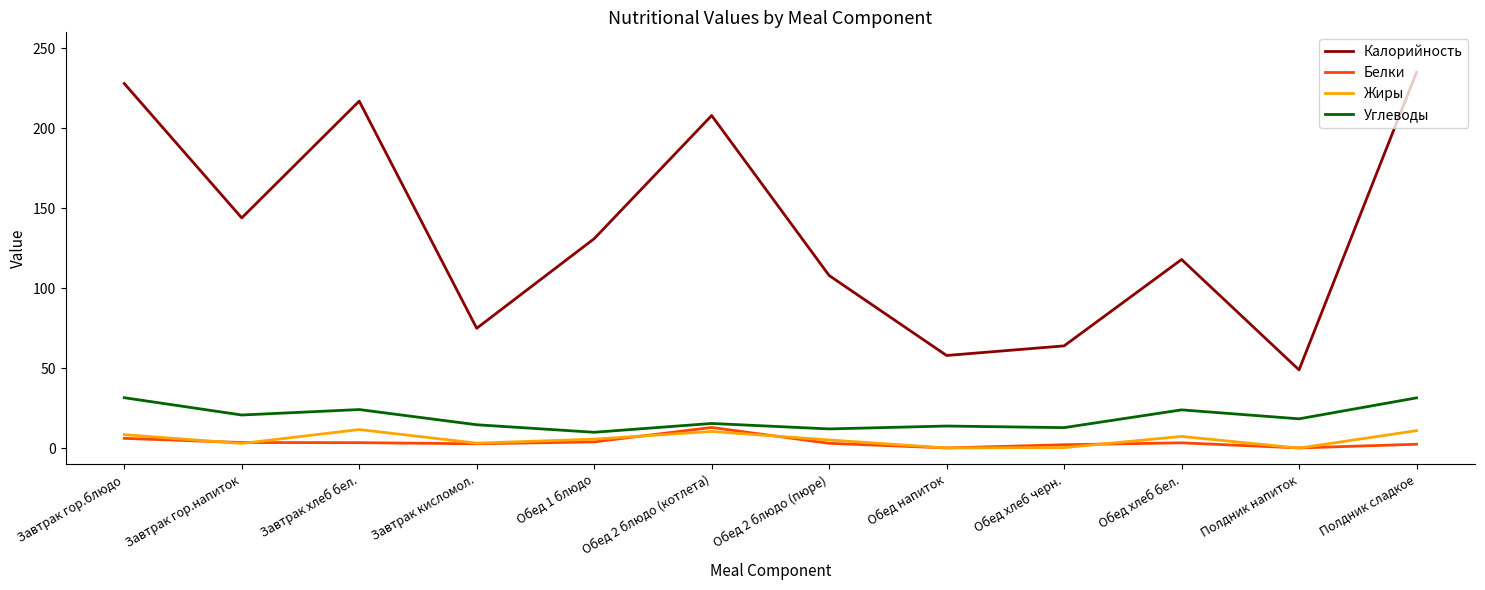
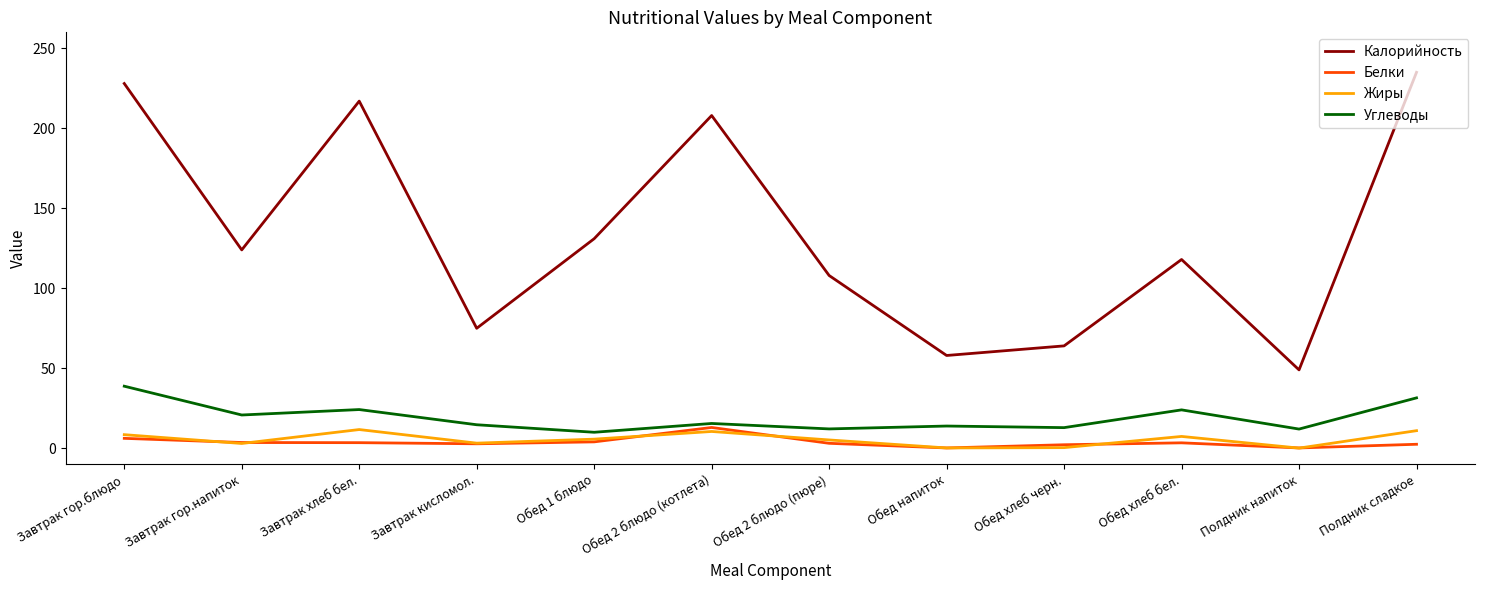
  {
    "Калорийность": {
      "Завтрак гор.блюдо": 228,
-     "Завтрак гор.напиток": 144,
+     "Завтрак гор.напиток": 124,
      "Завтрак хлеб бел.": 217,
      "Завтрак кисломол.": 75,
      "Обед 1 блюдо": 131,
      "Обед 2 блюдо (котлета)": 208,
      "Обед 2 блюдо (пюре)": 108,
      "Обед напиток": 58,
      "Обед хлеб черн.": 64,
      "Обед хлеб бел.": 118,
      "Полдник напиток": 49
    },
    "Белки": {
      "Завтрак гор.блюдо": 6,
      "Завтрак хлеб бел.": 4,
      "Обед 1 блюдо": 4,
      "Обед 2 блюдо (котлета)": 13,
      "Обед 2 блюдо (пюре)": 3,
      "Обед хлеб черн.": 2,
      "Обед хлеб бел.": 3,
      "Полдник сладкое": 3
    },
    "Жиры": {
      "Завтрак гор.блюдо": 9,
      "Завтрак хлеб бел.": 12,
      "Обед 1 блюдо": 6,
      "Обед 2 блюдо (котлета)": 11,
      "Обед 2 блюдо (пюре)": 5,
      "Обед хлеб черн.": 0,
      "Обед хлеб бел.": 7,
      "Полдник сладкое": 11
    },
    "Углеводы": {
-     "Завтрак гор.блюдо": 32,
+     "Завтрак гор.блюдо": 39,
      "Завтрак гор.напиток": 21,
      "Завтрак хлеб бел.": 24,
      "Завтрак кисломол.": 15,
      "Обед 1 блюдо": 10,
      "Обед 2 блюдо (котлета)": 16,
      "Обед 2 блюдо (пюре)": 12,
      "Обед напиток": 14,
      "Обед хлеб черн.": 13,
      "Обед хлеб бел.": 24,
-     "Полдник напиток": 18,
+     "Полдник напиток": 12,
      "Полдник сладкое": 32
    }
  }
